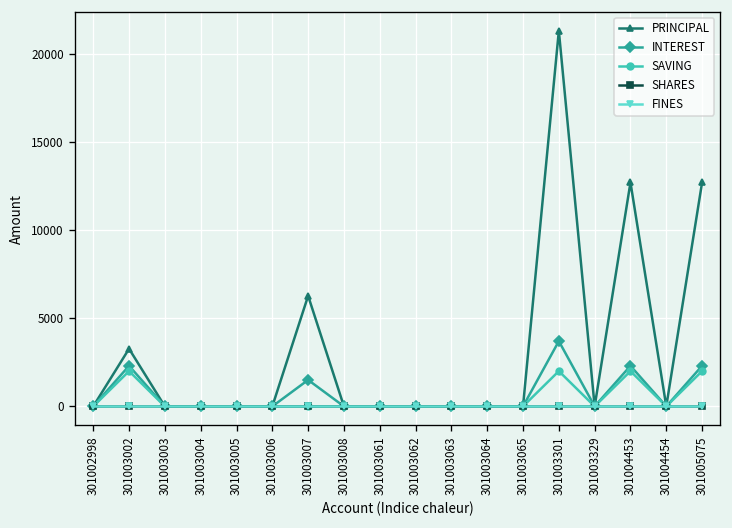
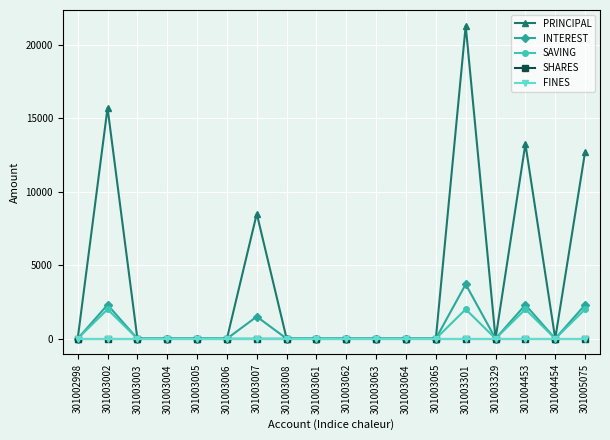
  {
    "PRINCIPAL": {
-     "301003002": 3300,
-     "301003007": 6300,
+     "301003002": 15700,
+     "301003007": 8500,
      "301003301": 21300,
-     "301004453": 12700,
+     "301004453": 13300,
      "301005075": 12700
    }
  }
